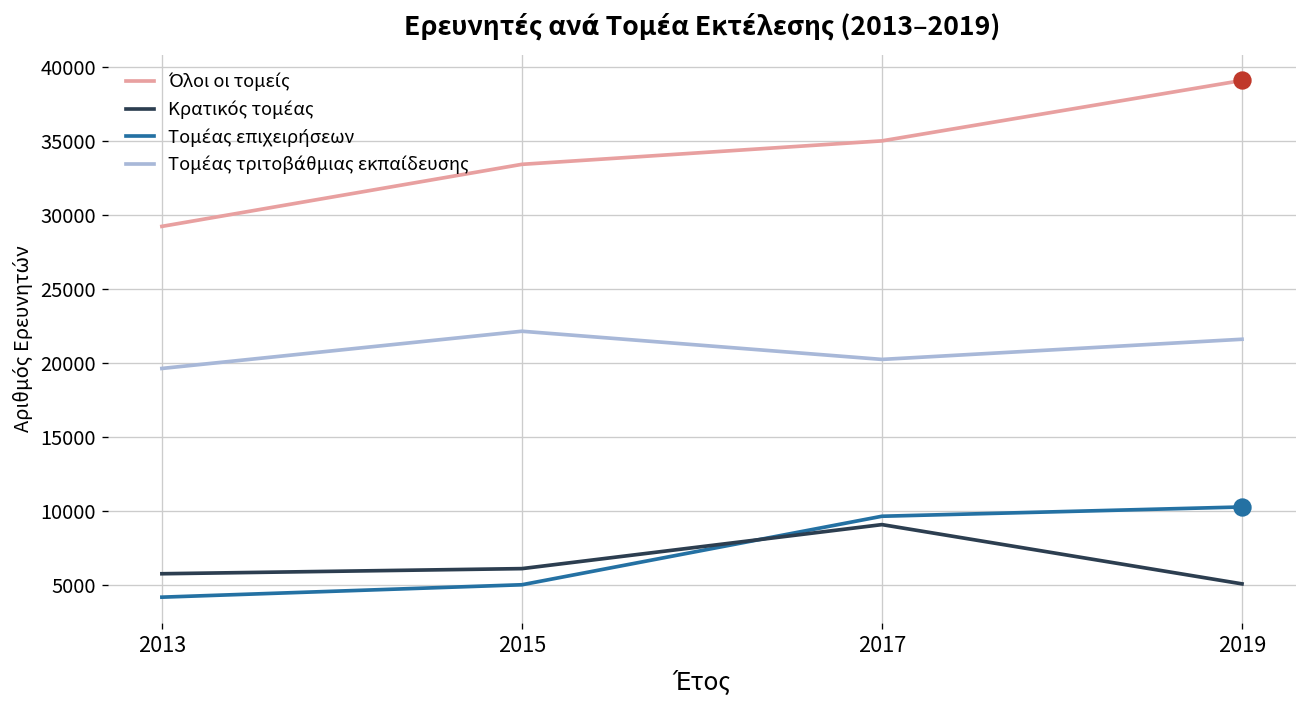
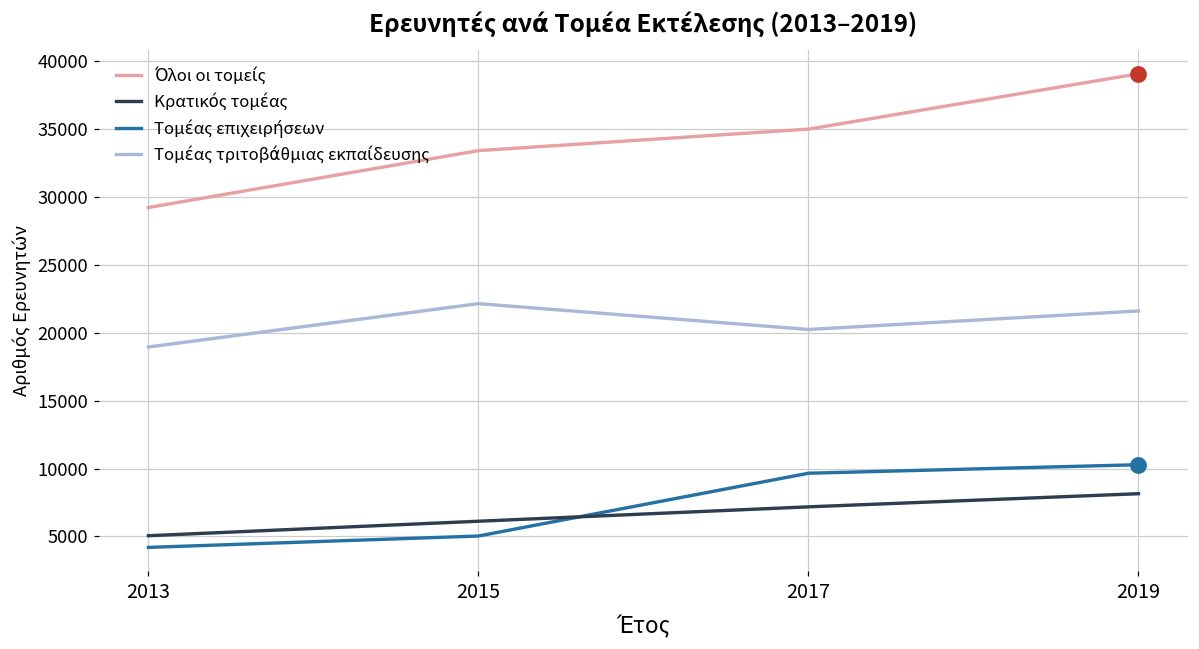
  {
    "Όλοι οι τομείς": {
      "2013": 29200,
      "2015": 33400,
      "2017": 35000
    },
    "Κρατικός τομέας": {
-     "2013": 5800,
+     "2013": 5100,
      "2015": 6100,
-     "2017": 9100,
-     "2019": 5100
+     "2017": 7200,
+     "2019": 8200
    },
    "Τομέας τριτοβάθμιας εκπαίδευσης": {
-     "2013": 19600,
+     "2013": 19000,
      "2015": 22100,
      "2017": 20200,
      "2019": 21600
    }
  }
